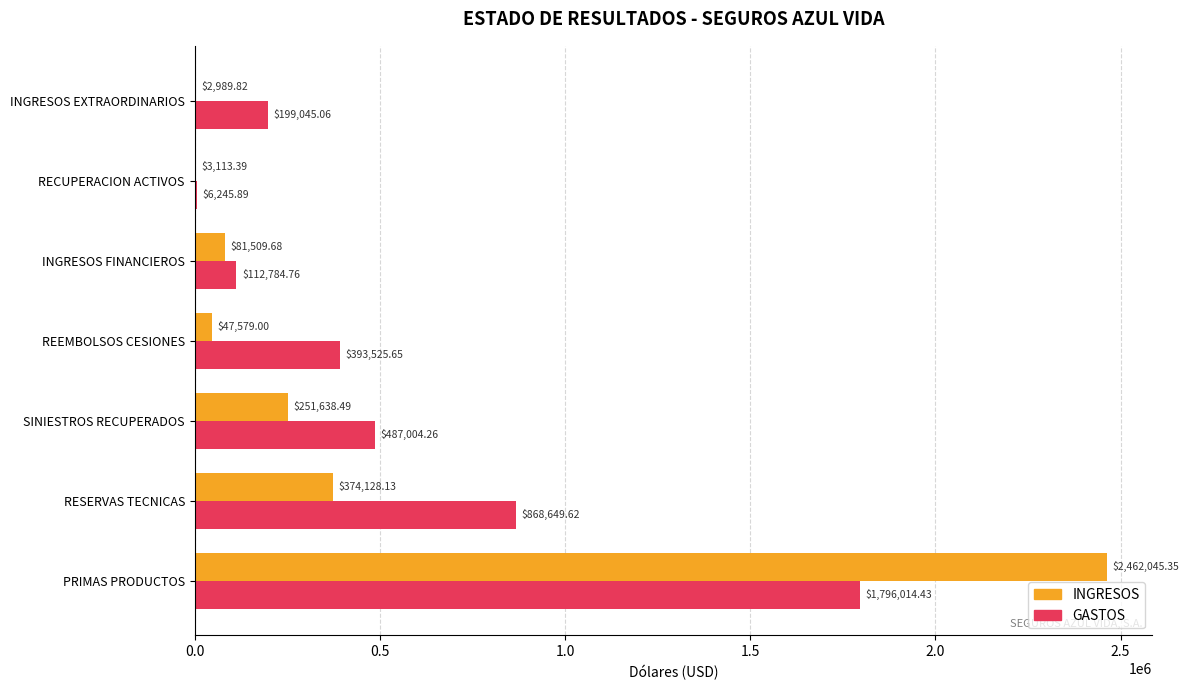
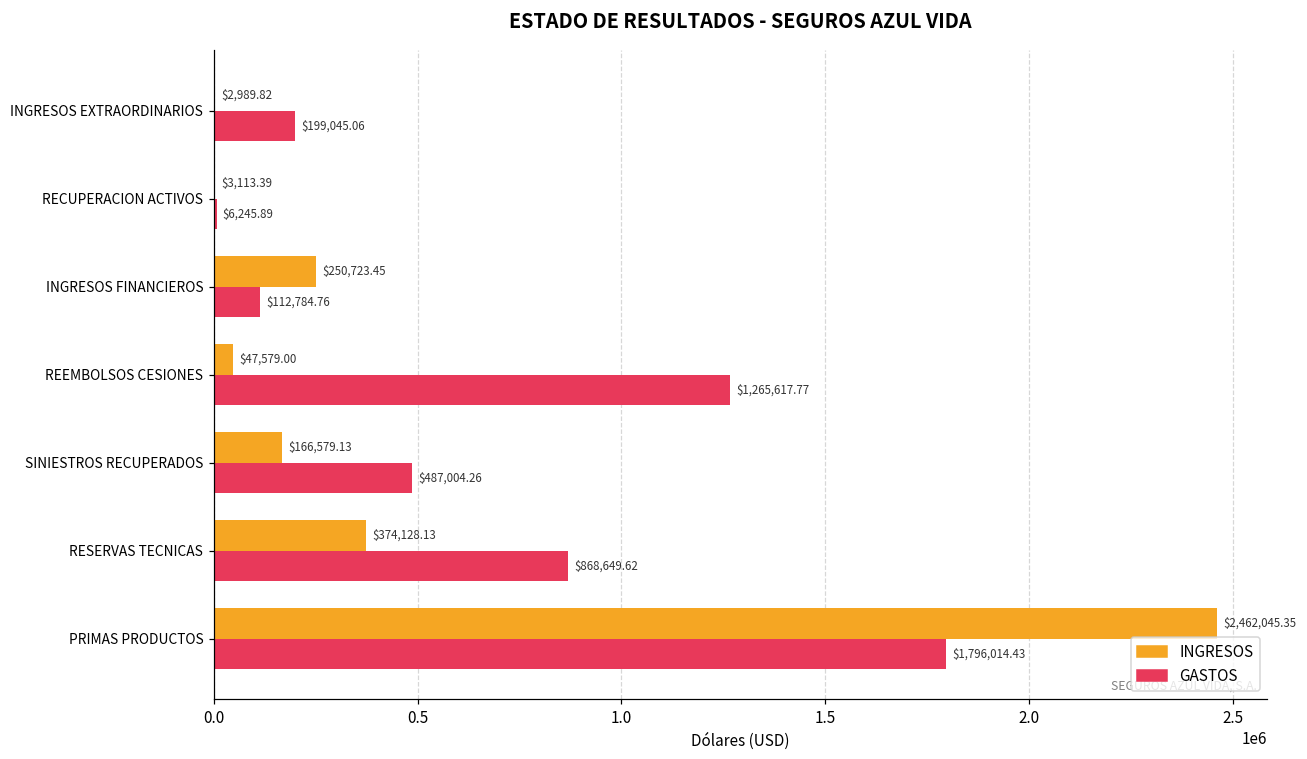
  {
    "INGRESOS": {
      "INGRESOS EXTRAORDINARIOS": "$2,989.82",
      "RECUPERACION ACTIVOS": "$3,113.39",
-     "INGRESOS FINANCIEROS": "$81,509.68",
+     "INGRESOS FINANCIEROS": "$250,723.45",
      "REEMBOLSOS CESIONES": "$47,579.00",
-     "SINIESTROS RECUPERADOS": "$251,638.49",
+     "SINIESTROS RECUPERADOS": "$166,579.13",
      "RESERVAS TECNICAS": "$374,128.13",
      "PRIMAS PRODUCTOS": "$2,462,045.35"
    },
    "GASTOS": {
      "INGRESOS EXTRAORDINARIOS": "$199,045.06",
      "RECUPERACION ACTIVOS": "$6,245.89",
      "INGRESOS FINANCIEROS": "$112,784.76",
-     "REEMBOLSOS CESIONES": "$393,525.65",
+     "REEMBOLSOS CESIONES": "$1,265,617.77",
      "SINIESTROS RECUPERADOS": "$487,004.26",
      "RESERVAS TECNICAS": "$868,649.62",
      "PRIMAS PRODUCTOS": "$1,796,014.43"
    }
  }
